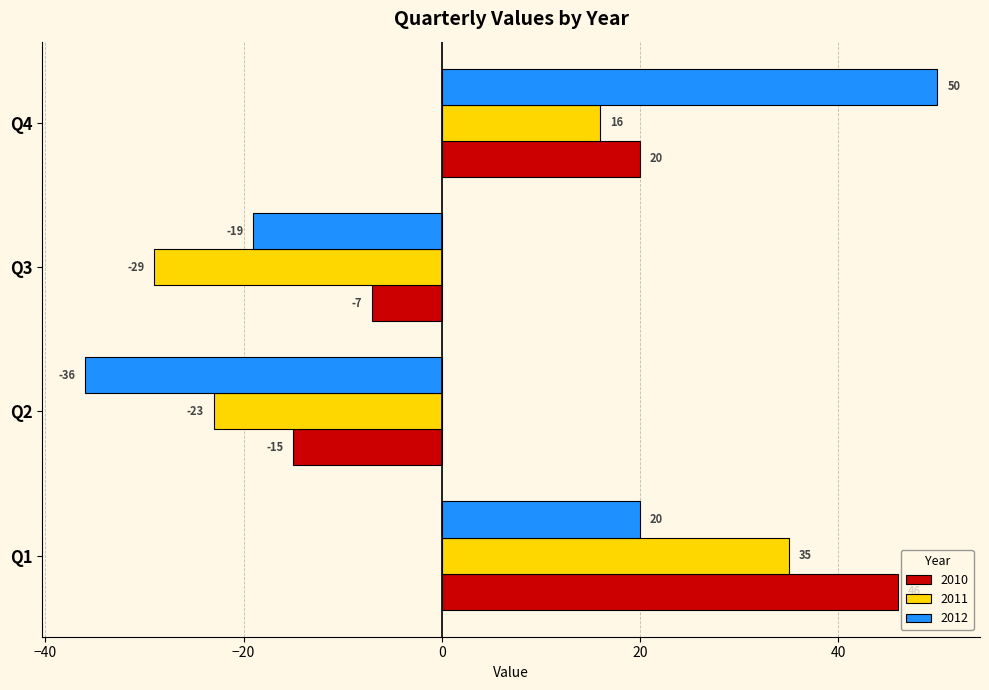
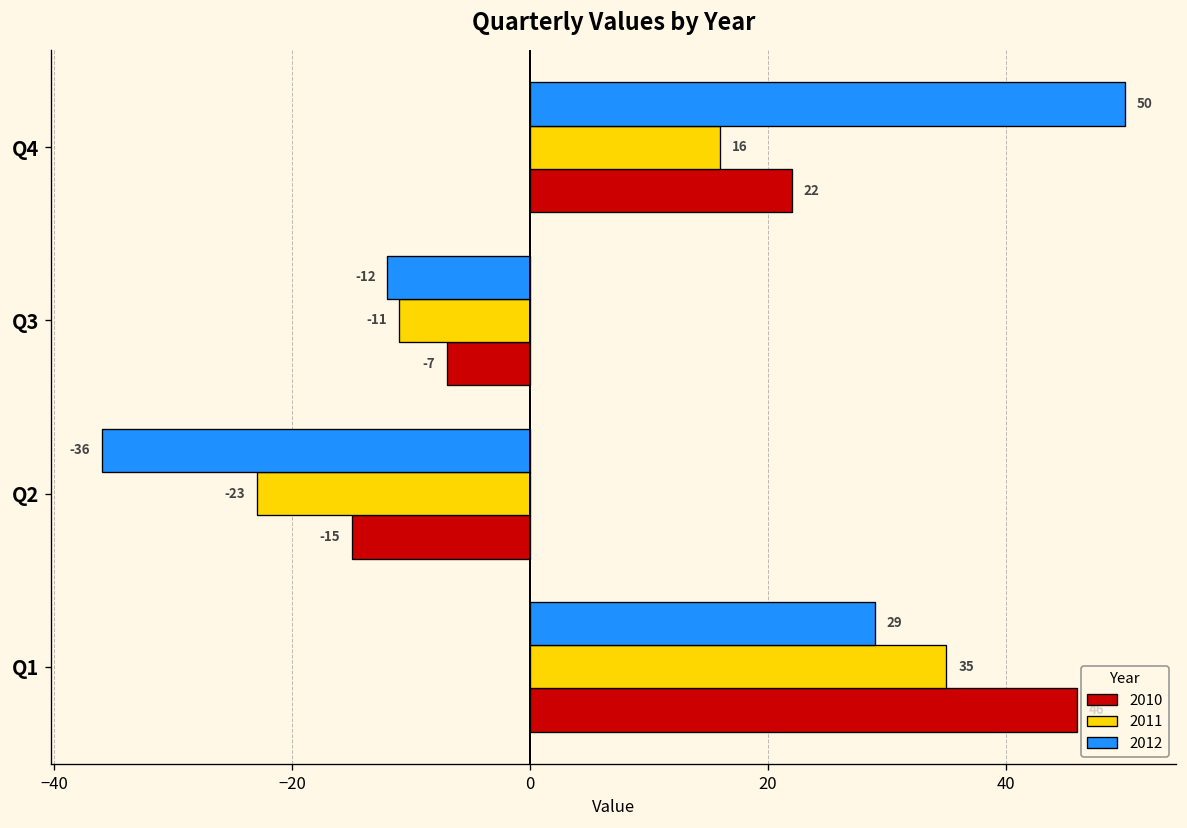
  {
    "2010": {
-     "Q4": 20,
+     "Q4": 22,
      "Q3": -7,
      "Q2": -15
    },
    "2011": {
      "Q4": 16,
-     "Q3": -29,
+     "Q3": -11,
      "Q2": -23,
      "Q1": 35
    },
    "2012": {
      "Q4": 50,
-     "Q3": -19,
+     "Q3": -12,
      "Q2": -36,
-     "Q1": 20
+     "Q1": 29
    }
  }
